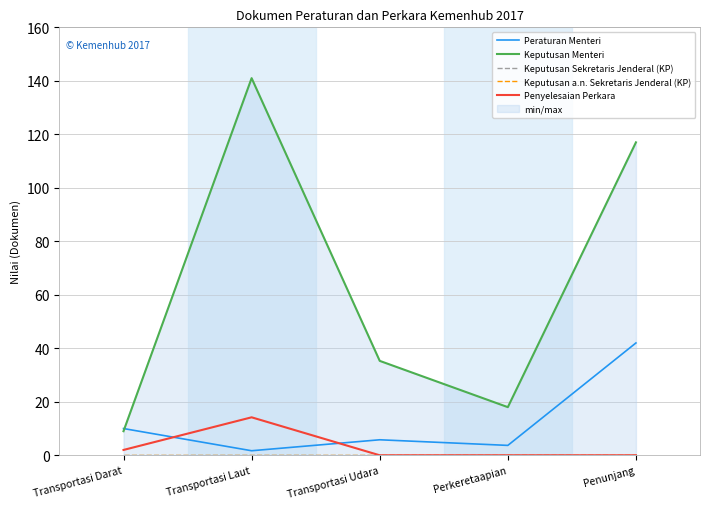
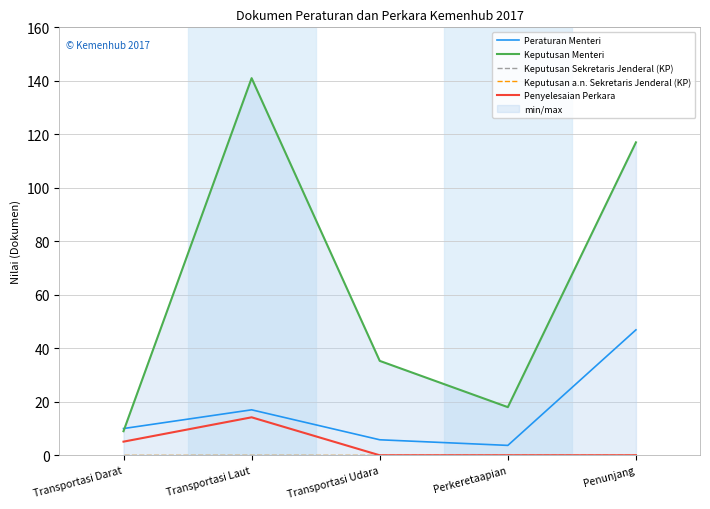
  {
    "Peraturan Menteri": {
-     "Transportasi Laut": 2,
+     "Transportasi Laut": 17,
      "Transportasi Udara": 6,
      "Perkeretaapian": 4,
-     "Penunjang": 42
+     "Penunjang": 47
    },
    "Keputusan Menteri": {
      "Transportasi Darat": 9
    },
    "Keputusan a.n. Sekretaris Jenderal (KP)": {
      "Transportasi Darat": 0,
      "Transportasi Laut": 0
    },
    "Penyelesaian Perkara": {
-     "Transportasi Darat": 2,
+     "Transportasi Darat": 5,
      "Transportasi Laut": 14
    }
  }
